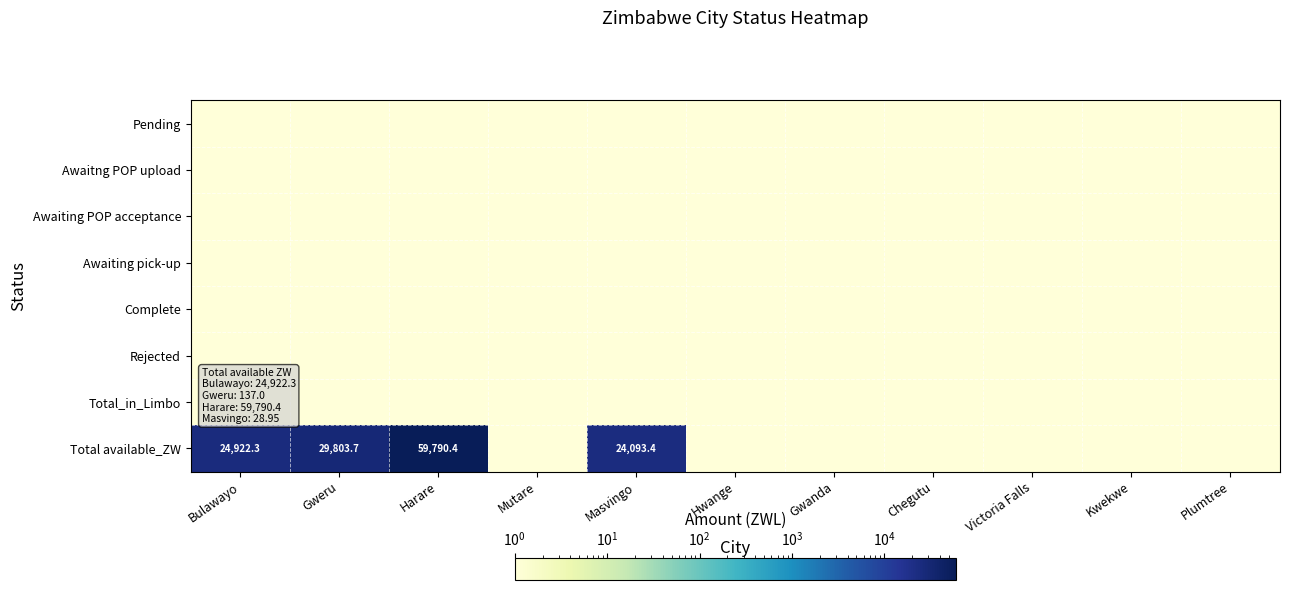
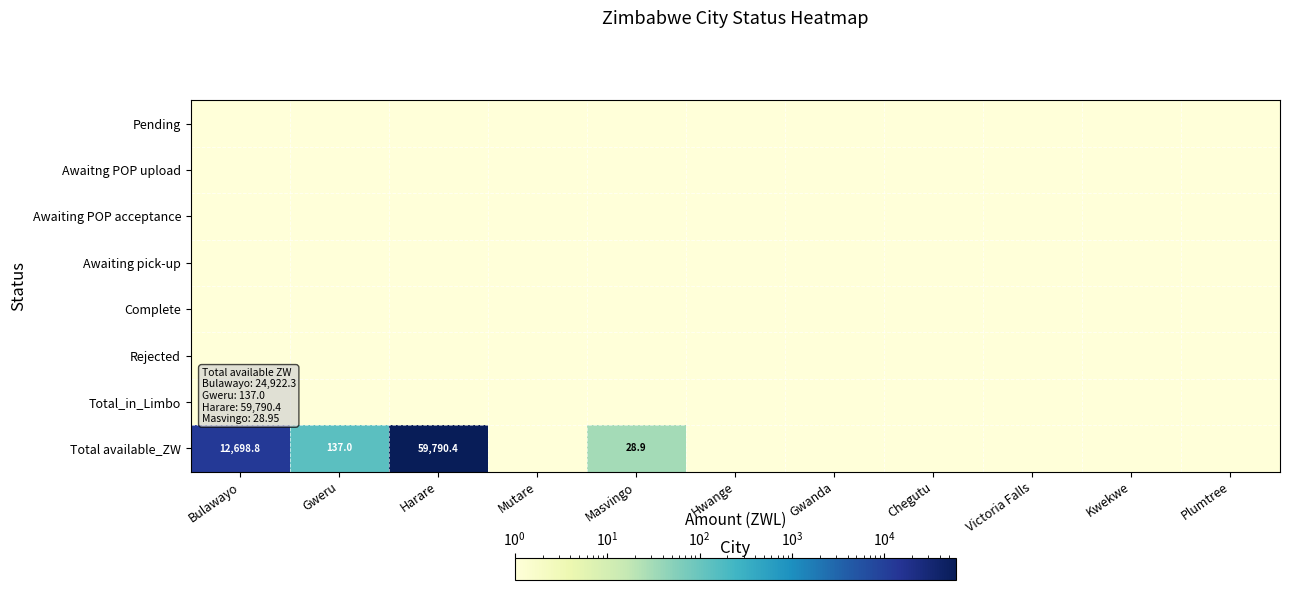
  {
    "Total available_ZW": {
-     "Bulawayo": "24,922.3",
-     "Gweru": "29,803.7",
+     "Bulawayo": "12,698.8",
+     "Gweru": "137.0",
      "Harare": "59,790.4",
-     "Masvingo": "24,093.4"
+     "Masvingo": "28.9"
    }
  }
